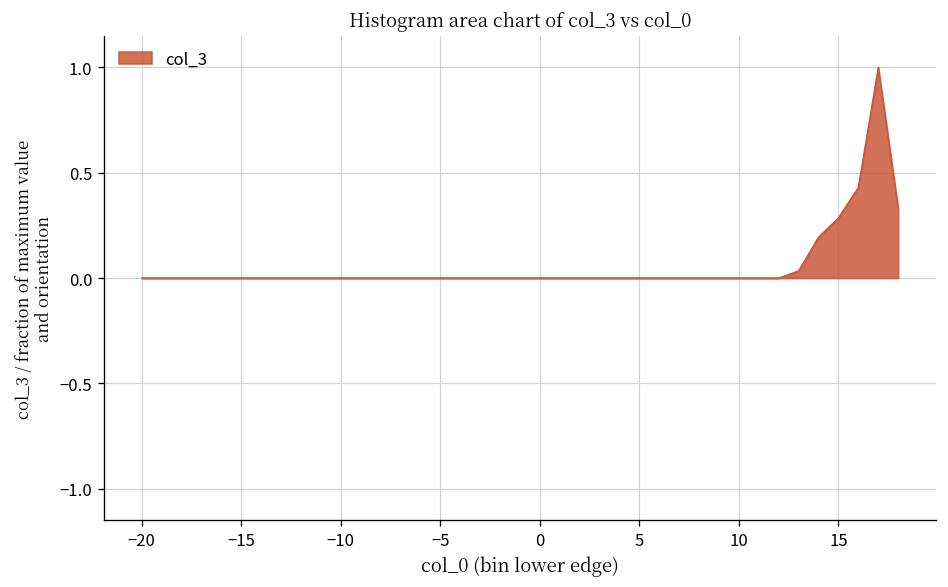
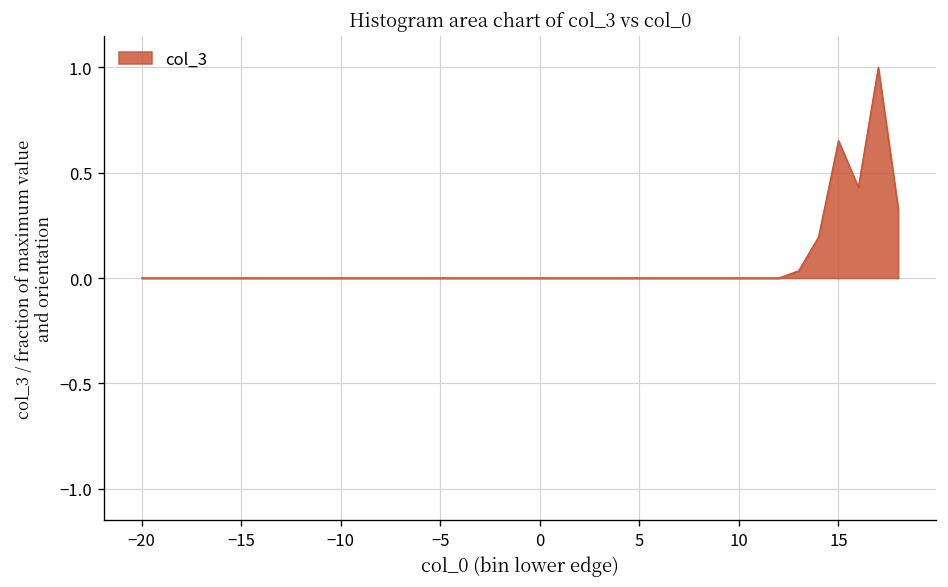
  {
    "−20": 0.00,
    "−15": 0.00,
    "−10": 0.00,
    "−5": 0.00,
    "0": 0.00,
    "5": 0.00,
    "10": 0.00,
-   "15": 0.29
+   "15": 0.65
  }
